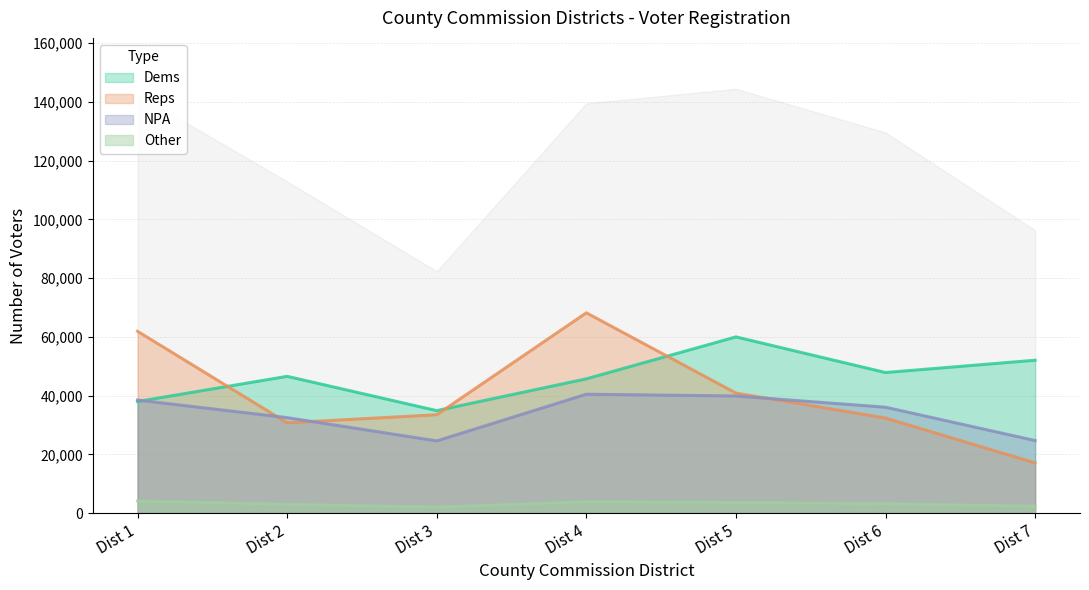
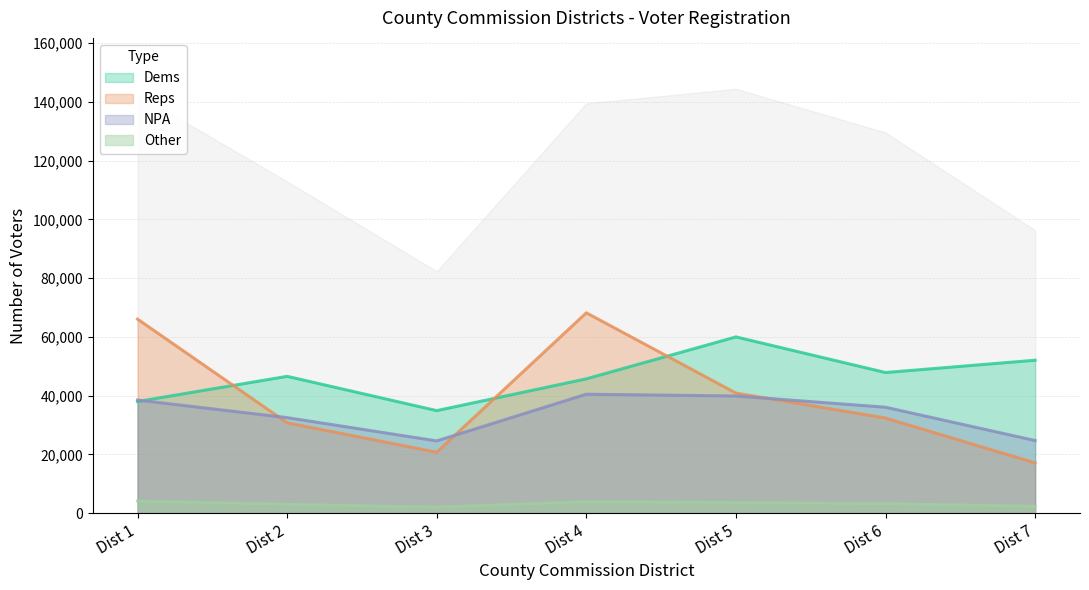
  {
    "Reps": {
-     "Dist 1": "62,000",
+     "Dist 1": "66,000",
      "Dist 2": "31,000",
-     "Dist 3": "34,000",
+     "Dist 3": "21,000",
      "Dist 4": "68,000",
      "Dist 5": "41,000",
      "Dist 6": "32,000",
      "Dist 7": "17,000"
    }
  }
